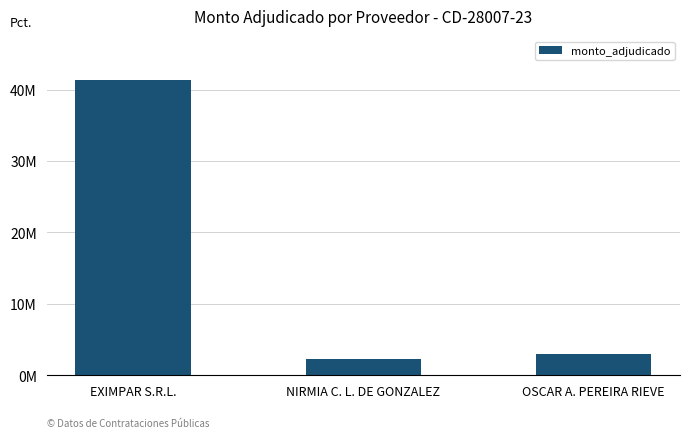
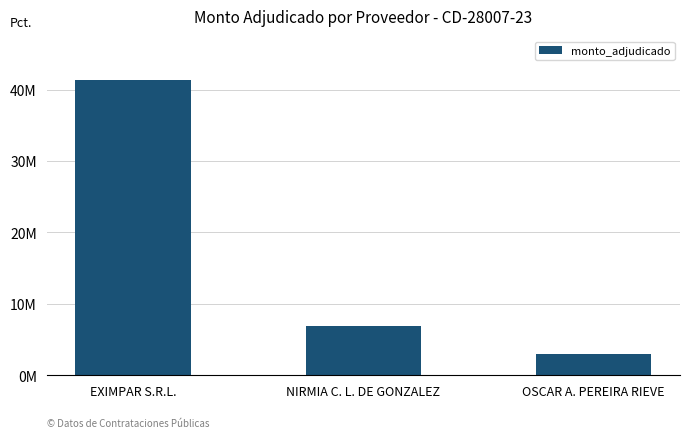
  {
    "EXIMPAR S.R.L.": 41000000,
-   "NIRMIA C. L. DE GONZALEZ": 2000000,
+   "NIRMIA C. L. DE GONZALEZ": 7000000,
    "OSCAR A. PEREIRA RIEVE": 3000000
  }
